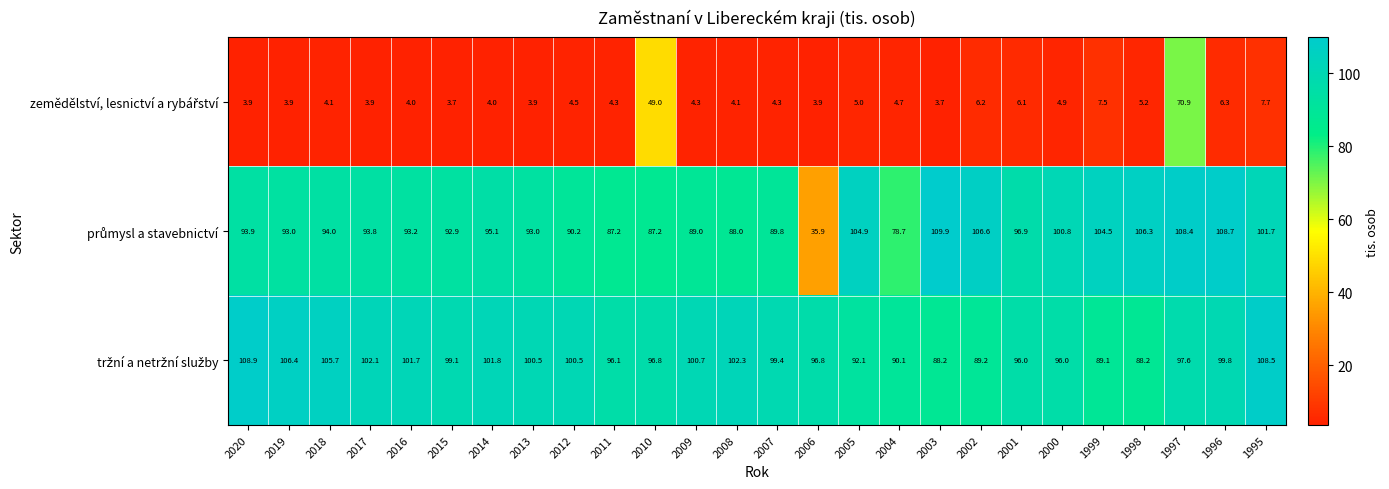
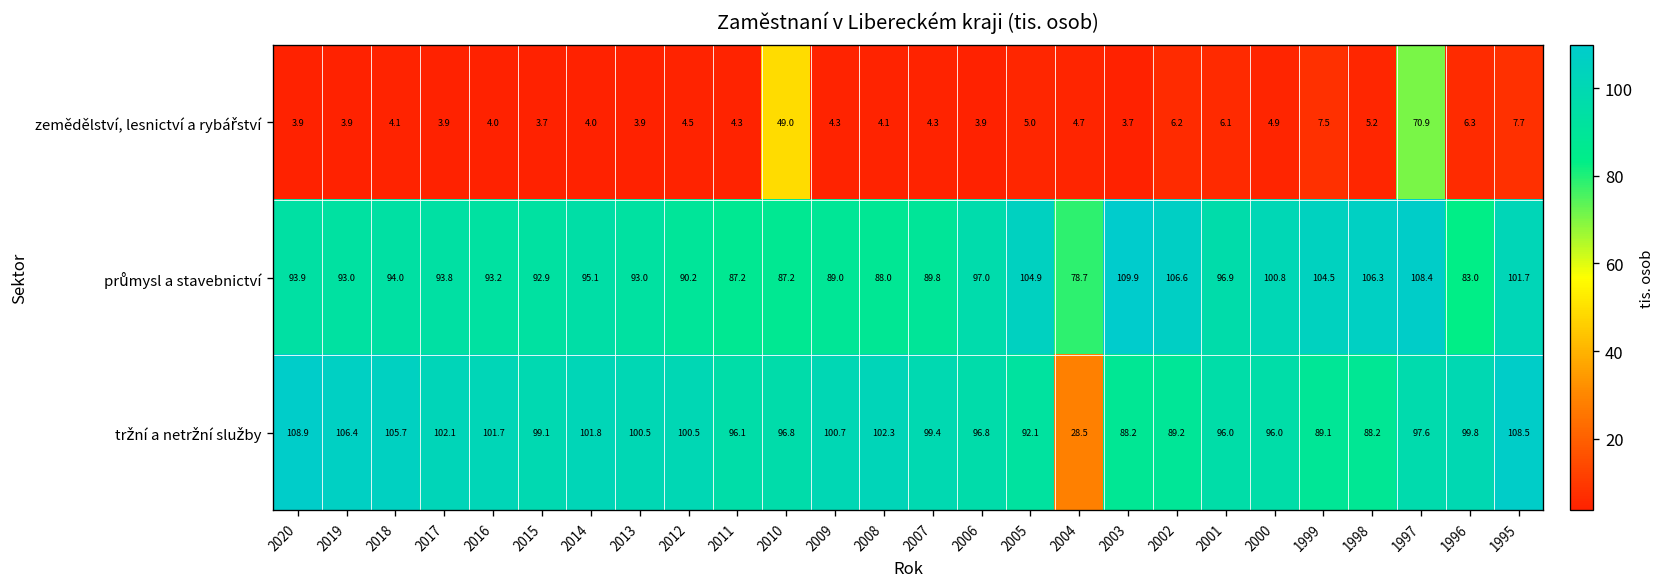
  {
    "zemědělství, lesnictví a rybářství": {
      "2020": 3.9,
      "2019": 3.9,
      "2018": 4.1,
      "2017": 3.9,
      "2016": 4.0,
      "2015": 3.7,
      "2014": 4.0,
      "2013": 3.9,
      "2012": 4.5,
      "2011": 4.3,
      "2010": 49.0,
      "2009": 4.3,
      "2008": 4.1,
      "2007": 4.3,
      "2006": 3.9,
      "2005": 5.0,
      "2004": 4.7,
      "2003": 3.7,
      "2002": 6.2,
      "2001": 6.1,
      "2000": 4.9,
      "1999": 7.5,
      "1998": 5.2,
      "1997": 70.9,
      "1996": 6.3,
      "1995": 7.7
    },
    "průmysl a stavebnictví": {
      "2020": 93.9,
      "2019": 93.0,
      "2018": 94.0,
      "2017": 93.8,
      "2016": 93.2,
      "2015": 92.9,
      "2014": 95.1,
      "2013": 93.0,
      "2012": 90.2,
      "2011": 87.2,
      "2010": 87.2,
      "2009": 89.0,
      "2008": 88.0,
      "2007": 89.8,
-     "2006": 35.9,
+     "2006": 97.0,
      "2005": 104.9,
      "2004": 78.7,
      "2003": 109.9,
      "2002": 106.6,
      "2001": 96.9,
      "2000": 100.8,
      "1999": 104.5,
      "1998": 106.3,
      "1997": 108.4,
-     "1996": 108.7,
+     "1996": 83.0,
      "1995": 101.7
    },
    "tržní a netržní služby": {
      "2020": 108.9,
      "2019": 106.4,
      "2018": 105.7,
      "2017": 102.1,
      "2016": 101.7,
      "2015": 99.1,
      "2014": 101.8,
      "2013": 100.5,
      "2012": 100.5,
      "2011": 96.1,
      "2010": 96.8,
      "2009": 100.7,
      "2008": 102.3,
      "2007": 99.4,
      "2006": 96.8,
      "2005": 92.1,
-     "2004": 90.1,
+     "2004": 28.5,
      "2003": 88.2,
      "2002": 89.2,
      "2001": 96.0,
      "2000": 96.0,
      "1999": 89.1,
      "1998": 88.2,
      "1997": 97.6,
      "1996": 99.8,
      "1995": 108.5
    }
  }
